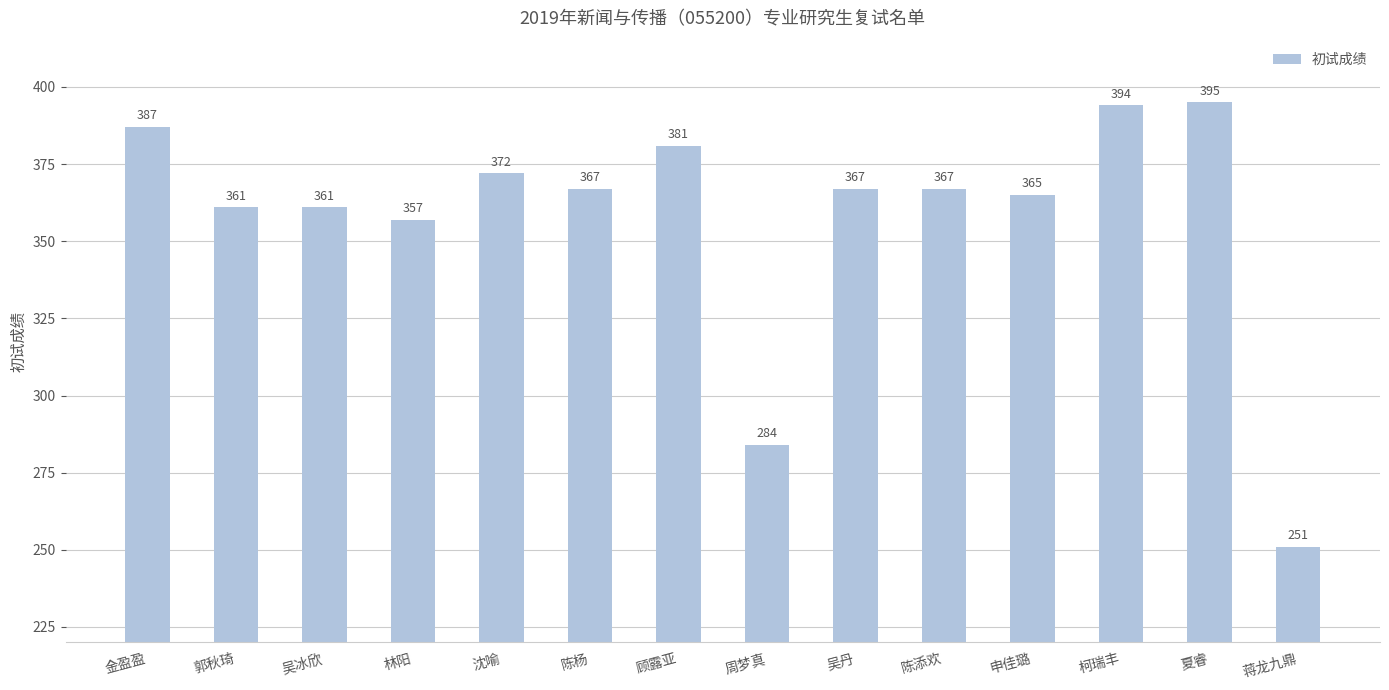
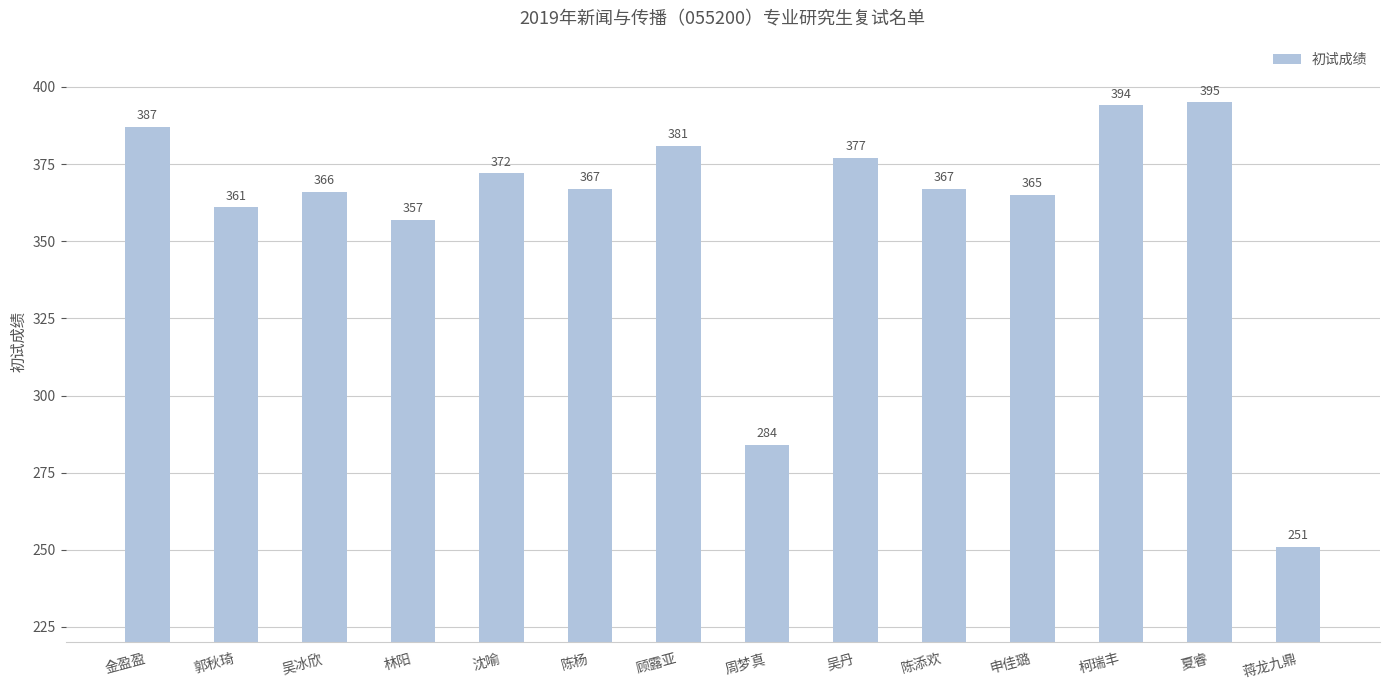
  {
    "金盈盈": 387,
    "郭秋琦": 361,
-   "吴冰欣": 361,
+   "吴冰欣": 366,
    "林阳": 357,
    "沈喻": 372,
    "陈杨": 367,
    "顾露亚": 381,
    "周梦真": 284,
-   "吴丹": 367,
+   "吴丹": 377,
    "陈添欢": 367,
    "申佳璐": 365,
    "柯瑞丰": 394,
    "夏睿": 395,
    "蒋龙九鼎": 251
  }
